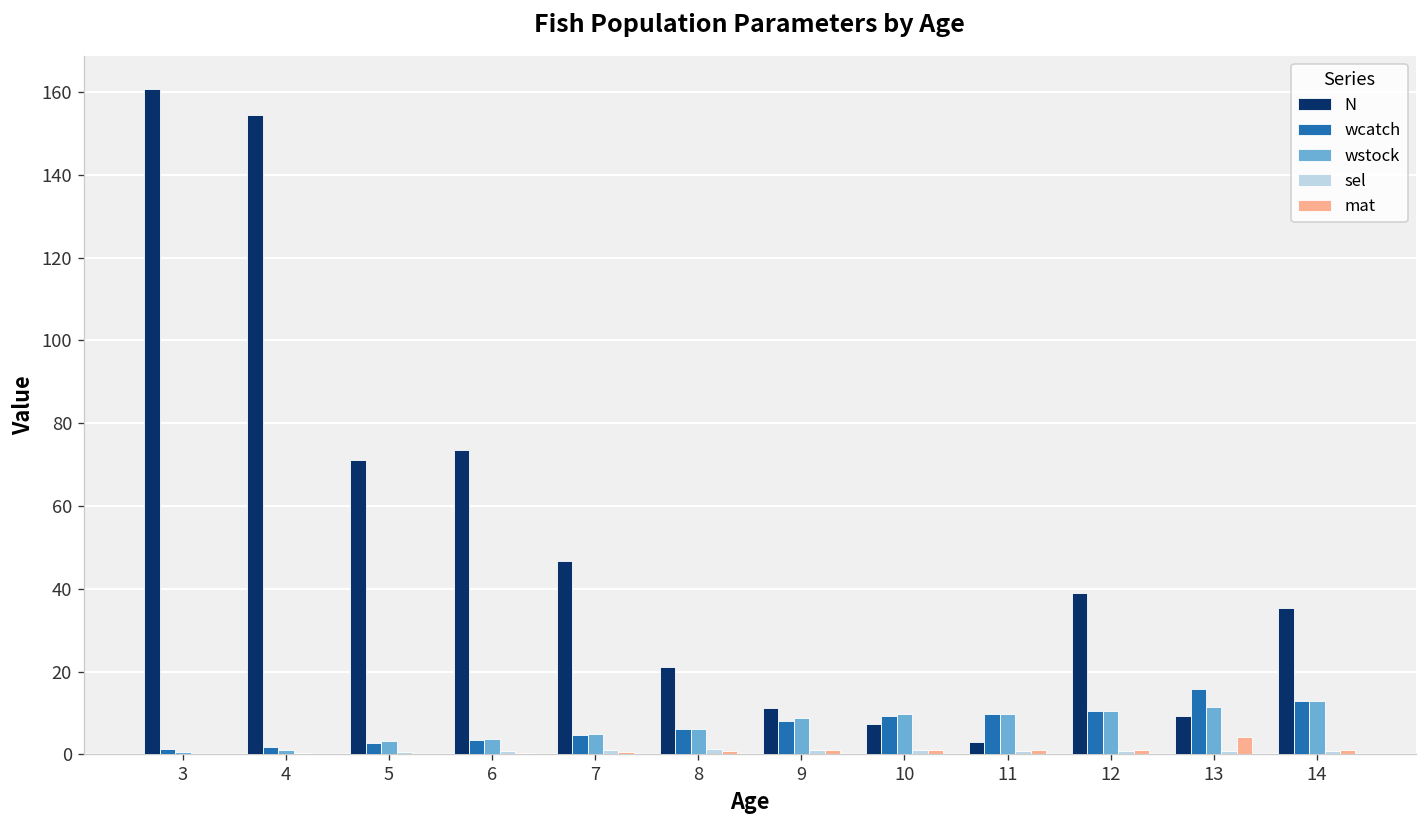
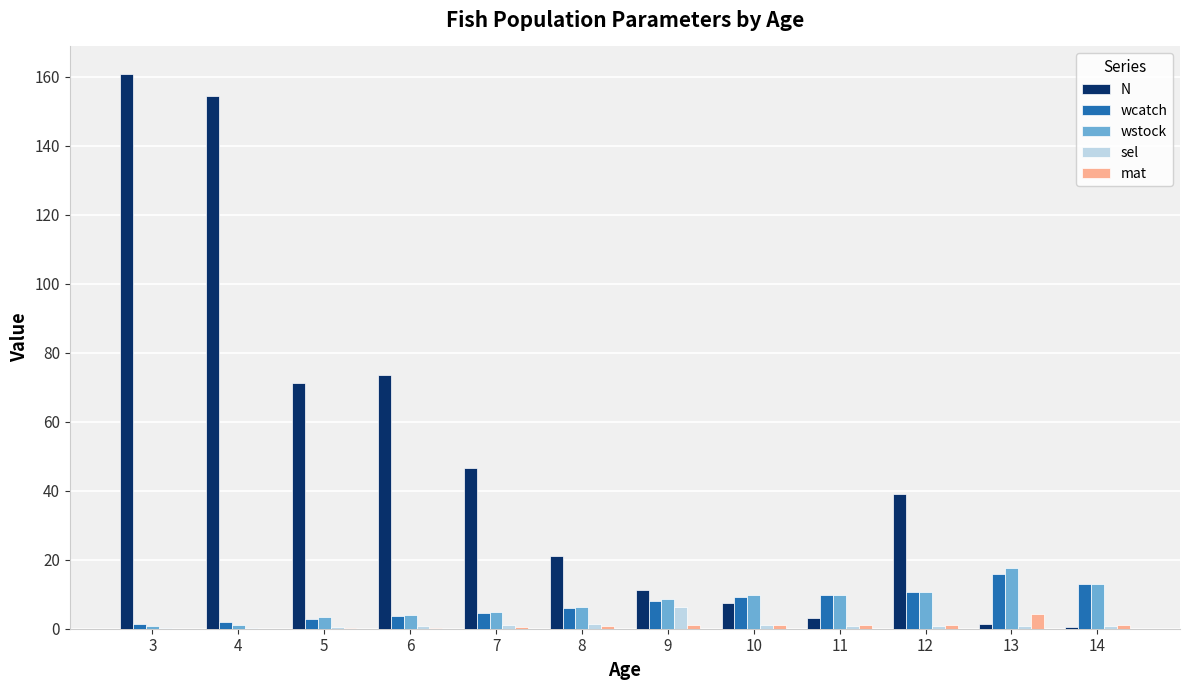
  {
    "N": {
      "3": 161,
      "4": 154,
      "5": 71,
      "6": 74,
      "7": 47,
      "8": 21,
      "9": 11,
      "10": 7,
      "11": 3,
      "12": 39,
-     "13": 9,
-     "14": 35
+     "13": 2,
+     "14": 0
    },
    "wcatch": {
      "3": 1,
      "4": 2,
      "5": 3,
      "6": 4,
      "7": 5,
      "8": 6,
      "9": 8,
      "10": 9,
      "11": 10,
      "12": 11,
      "13": 16,
      "14": 13
    },
    "wstock": {
      "4": 1,
      "5": 3,
      "6": 4,
      "7": 5,
      "8": 6,
      "9": 9,
      "10": 10,
      "11": 10,
      "12": 11,
-     "13": 11,
+     "13": 18,
      "14": 13
    },
    "sel": {
      "6": 1,
      "7": 1,
      "8": 1,
-     "9": 1,
+     "9": 6,
      "10": 1,
      "11": 1,
      "12": 1,
      "13": 1,
      "14": 1
    },
    "mat": {
      "8": 1,
      "9": 1,
      "10": 1,
      "11": 1,
      "12": 1,
      "13": 4,
      "14": 1
    }
  }
